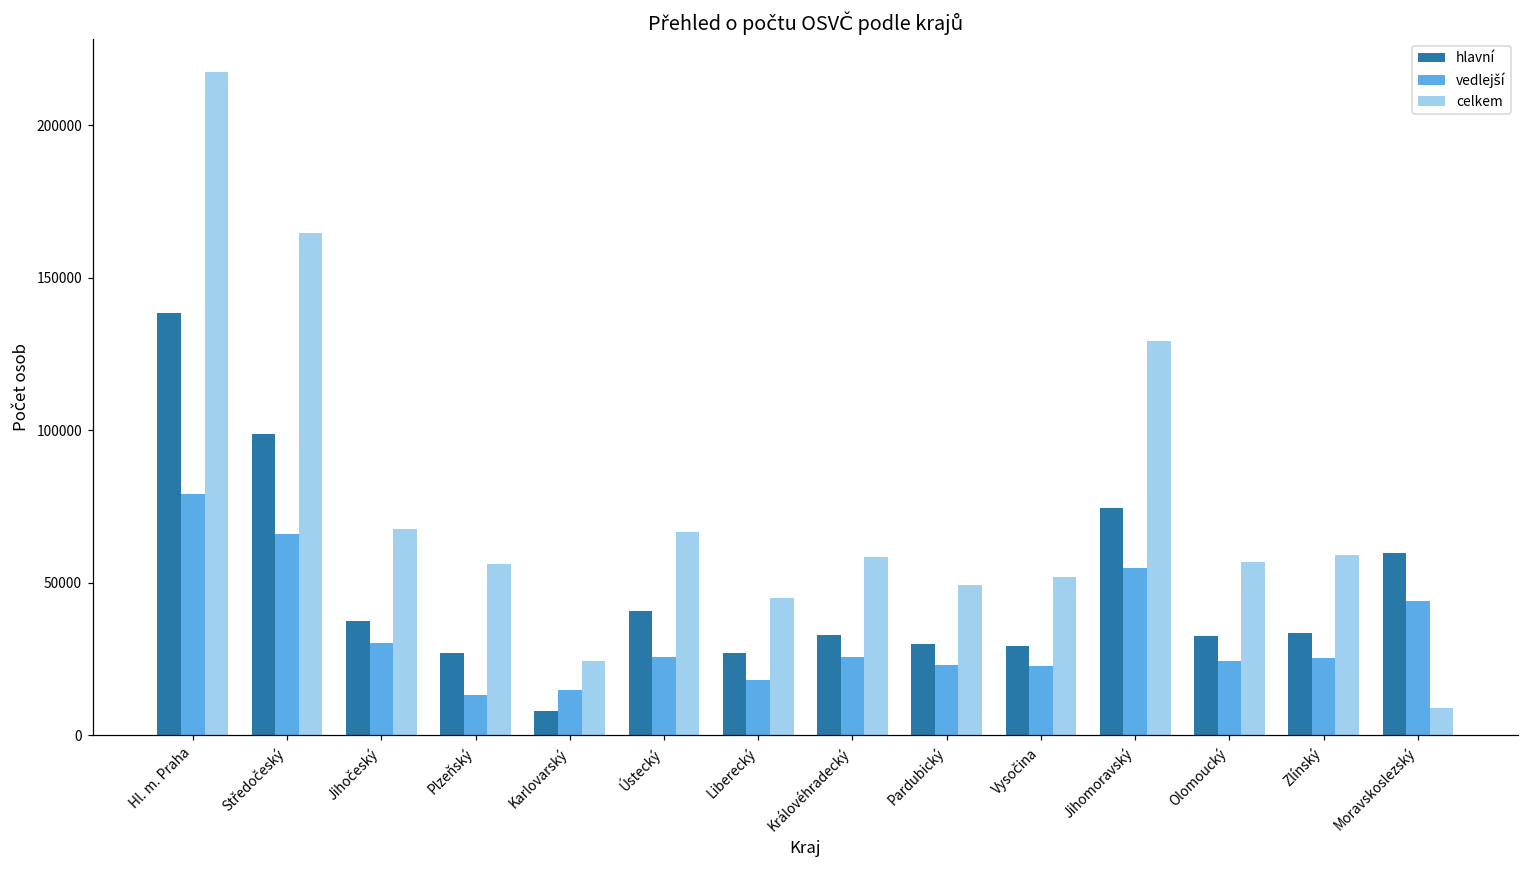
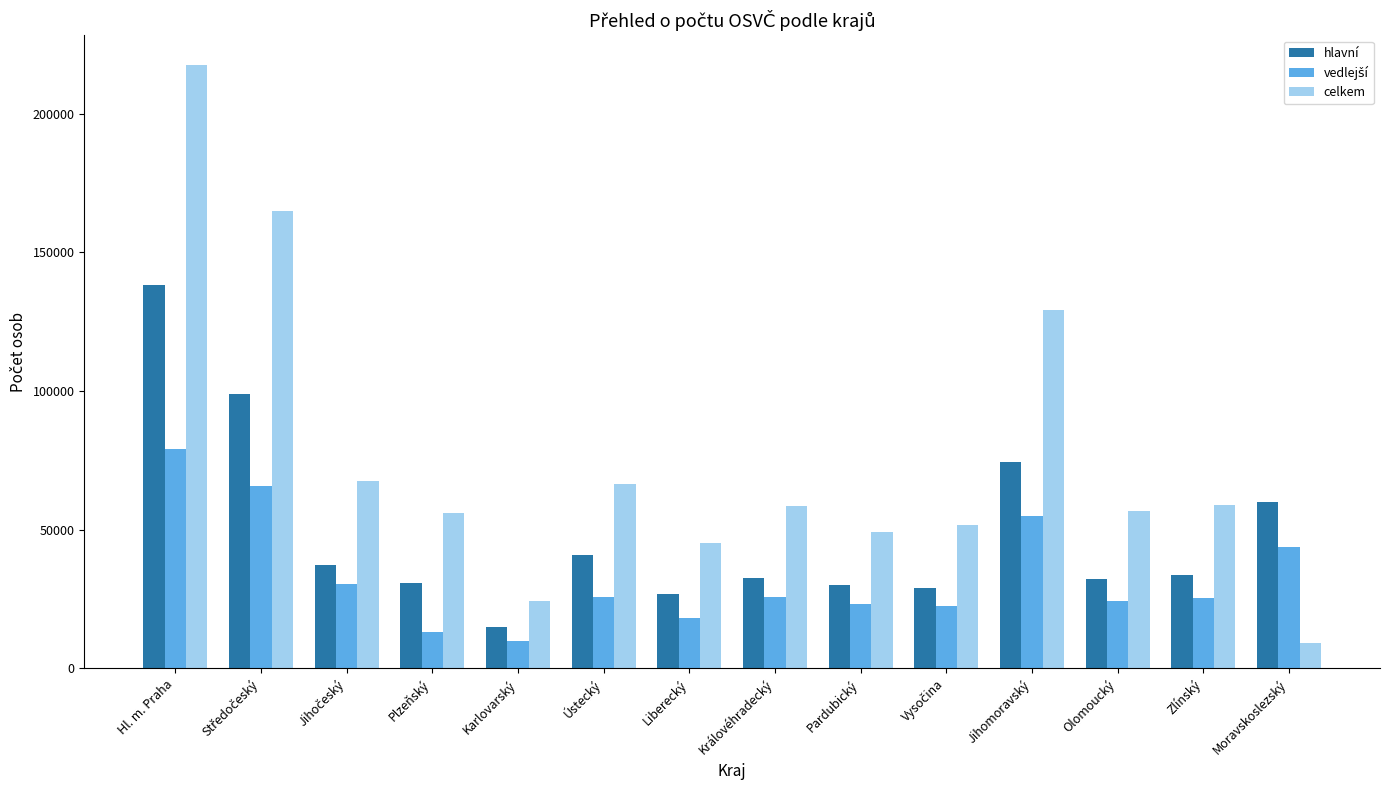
  {
    "hlavní": {
      "Hl. m. Praha": 138000,
      "Středočeský": 99000,
      "Jihočeský": 37000,
-     "Plzeňský": 27000,
-     "Karlovarský": 8000,
+     "Plzeňský": 31000,
+     "Karlovarský": 15000,
      "Ústecký": 41000,
      "Liberecký": 27000,
      "Královéhradecký": 33000,
      "Pardubický": 30000,
      "Vysočina": 29000,
      "Jihomoravský": 74000,
      "Olomoucký": 32000,
      "Zlínský": 34000,
      "Moravskoslezský": 60000
    },
    "vedlejší": {
      "Hl. m. Praha": 79000,
      "Středočeský": 66000,
      "Jihočeský": 30000,
      "Plzeňský": 13000,
-     "Karlovarský": 15000,
+     "Karlovarský": 10000,
      "Ústecký": 26000,
      "Liberecký": 18000,
      "Královéhradecký": 26000,
      "Pardubický": 23000,
      "Vysočina": 23000,
      "Jihomoravský": 55000,
      "Olomoucký": 24000,
      "Zlínský": 25000,
      "Moravskoslezský": 44000
    },
    "celkem": {
      "Hl. m. Praha": 217000,
      "Středočeský": 165000,
      "Jihočeský": 68000,
      "Plzeňský": 56000,
      "Karlovarský": 24000,
      "Ústecký": 67000,
      "Liberecký": 45000,
      "Královéhradecký": 58000,
      "Pardubický": 49000,
      "Vysočina": 52000,
      "Jihomoravský": 129000,
      "Olomoucký": 57000,
      "Zlínský": 59000,
      "Moravskoslezský": 9000
    }
  }
